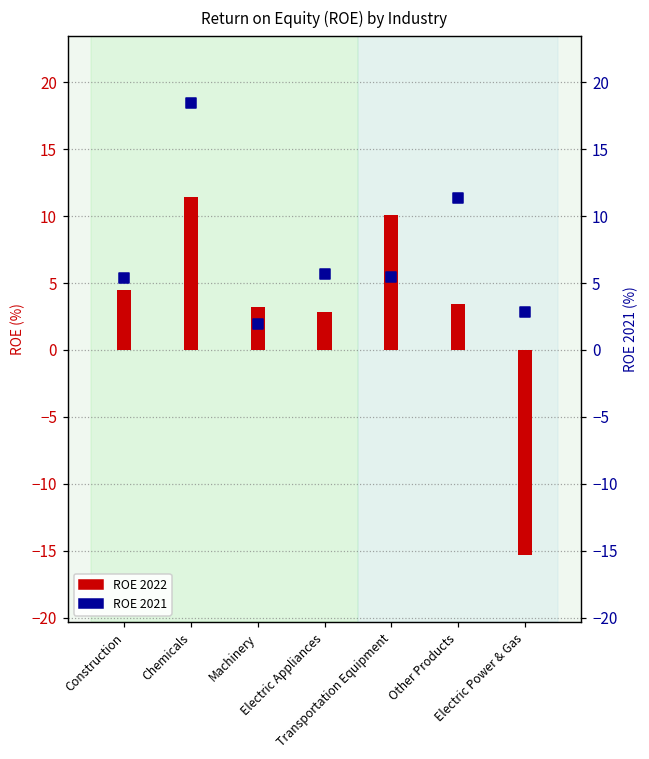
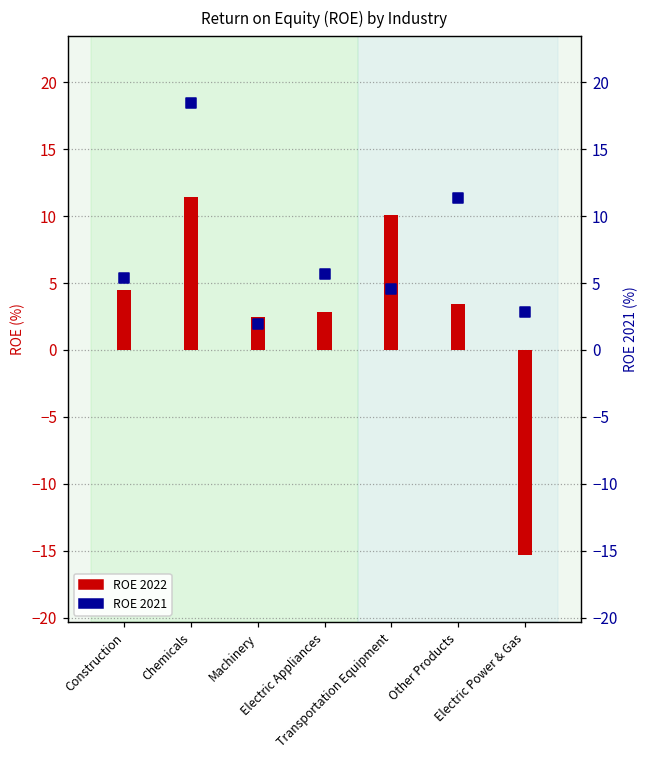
  {
    "ROE 2022": {
      "Construction": 4.5,
      "Chemicals": 11.4,
-     "Machinery": 3.2,
+     "Machinery": 2.5,
      "Electric Appliances": 2.9,
      "Transportation Equipment": 10.1,
      "Other Products": 3.4,
      "Electric Power & Gas": -15.3
    },
    "ROE 2021": {
-     "Transportation Equipment": 5.4
+     "Transportation Equipment": 4.5
    }
  }
